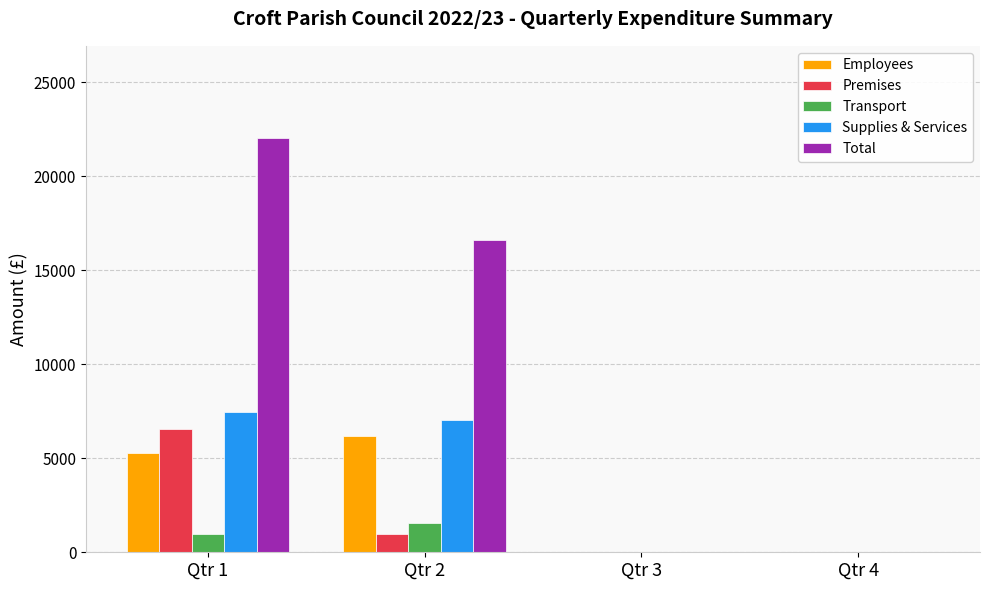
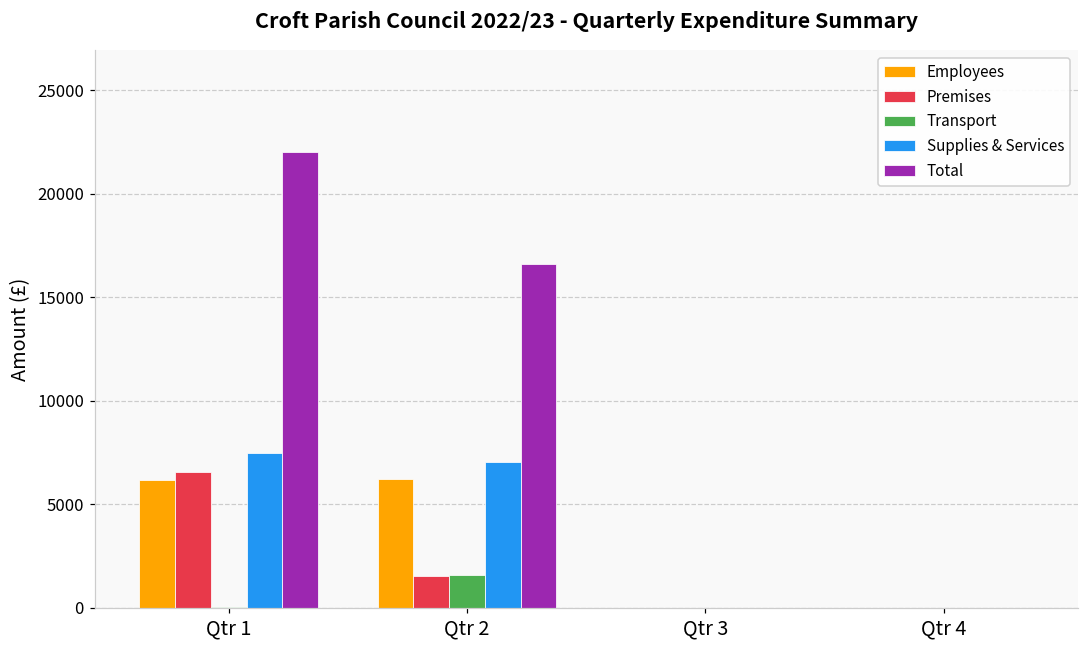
  {
    "Employees": {
-     "Qtr 1": 5300,
+     "Qtr 1": 6200,
      "Qtr 2": 6200,
      "Qtr 3": 0,
      "Qtr 4": 0
    },
    "Premises": {
      "Qtr 1": 6600,
-     "Qtr 2": 1000,
+     "Qtr 2": 1500,
      "Qtr 3": 0,
      "Qtr 4": 0
    },
    "Transport": {
-     "Qtr 1": 1000,
+     "Qtr 1": 0,
      "Qtr 2": 1600,
      "Qtr 3": 0,
      "Qtr 4": 0
    },
    "Supplies & Services": {
      "Qtr 1": 7500,
      "Qtr 2": 7000,
      "Qtr 3": 0,
      "Qtr 4": 0
    },
    "Total": {
      "Qtr 1": 22000,
      "Qtr 2": 16600,
      "Qtr 3": 0,
      "Qtr 4": 0
    }
  }
